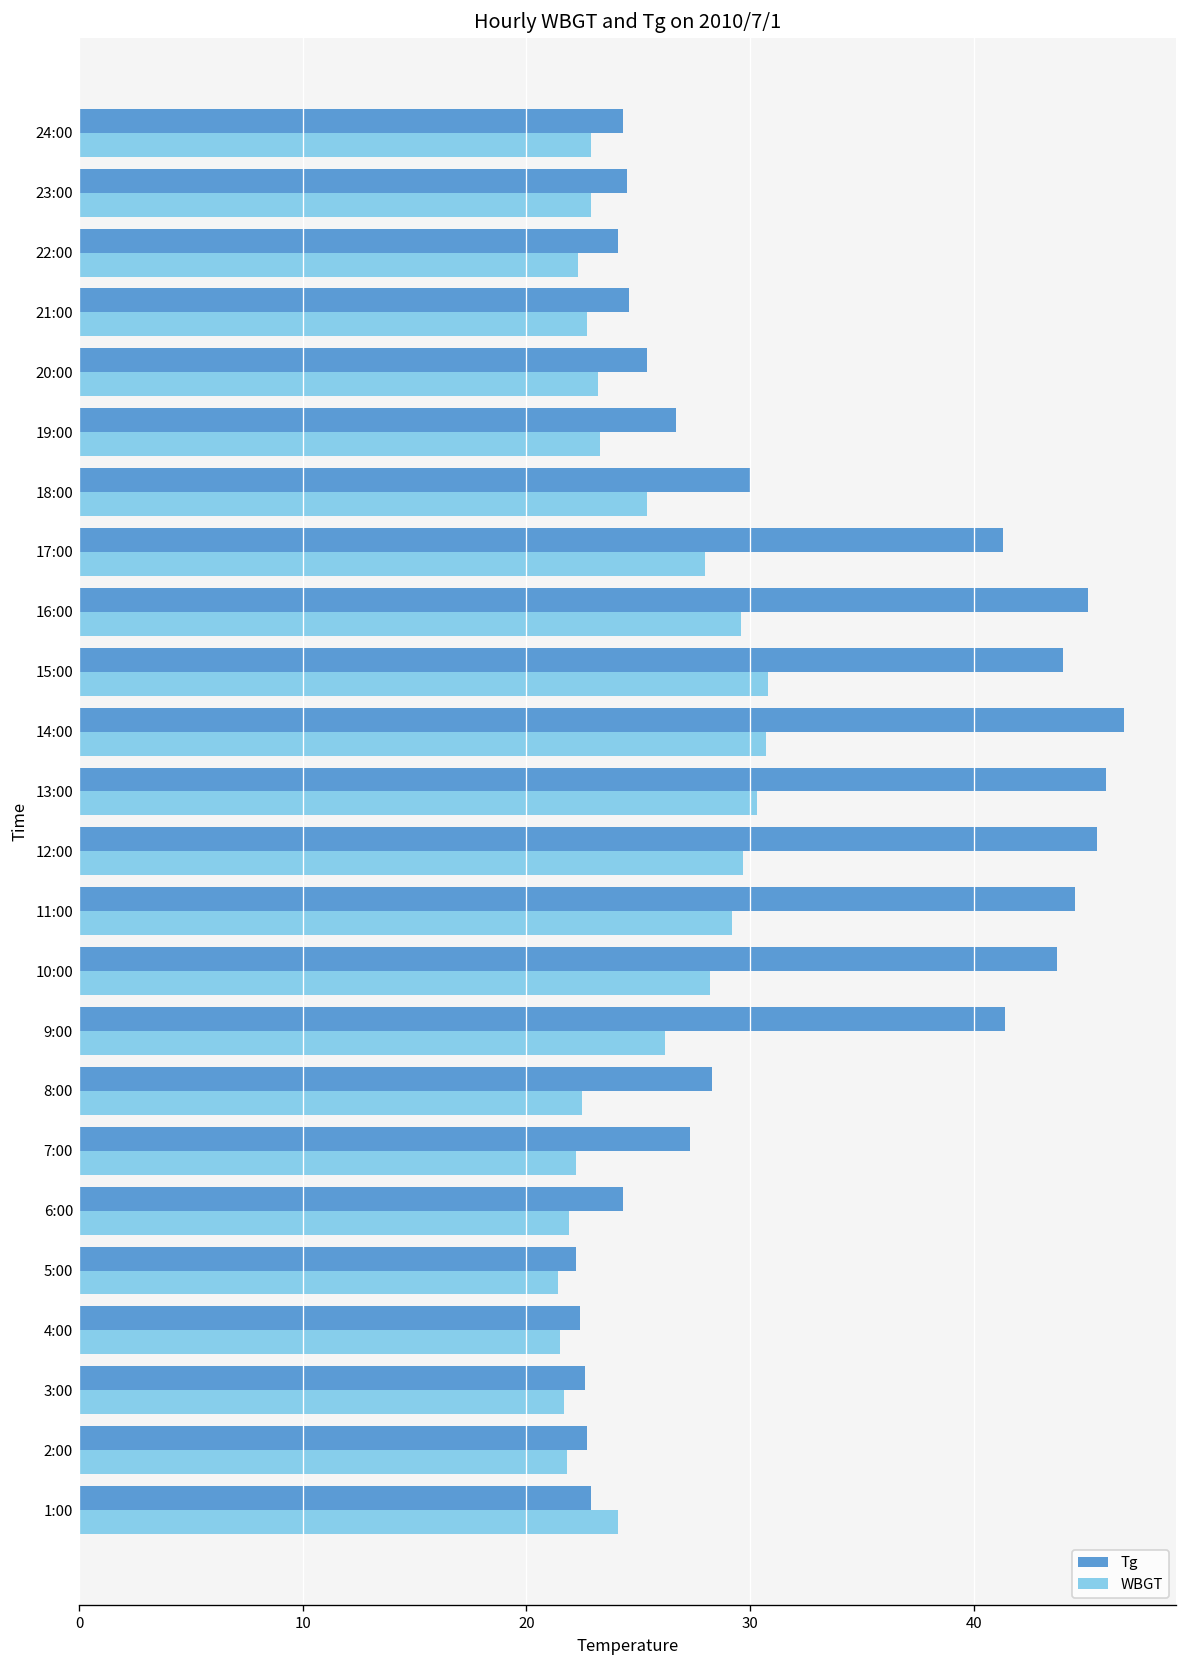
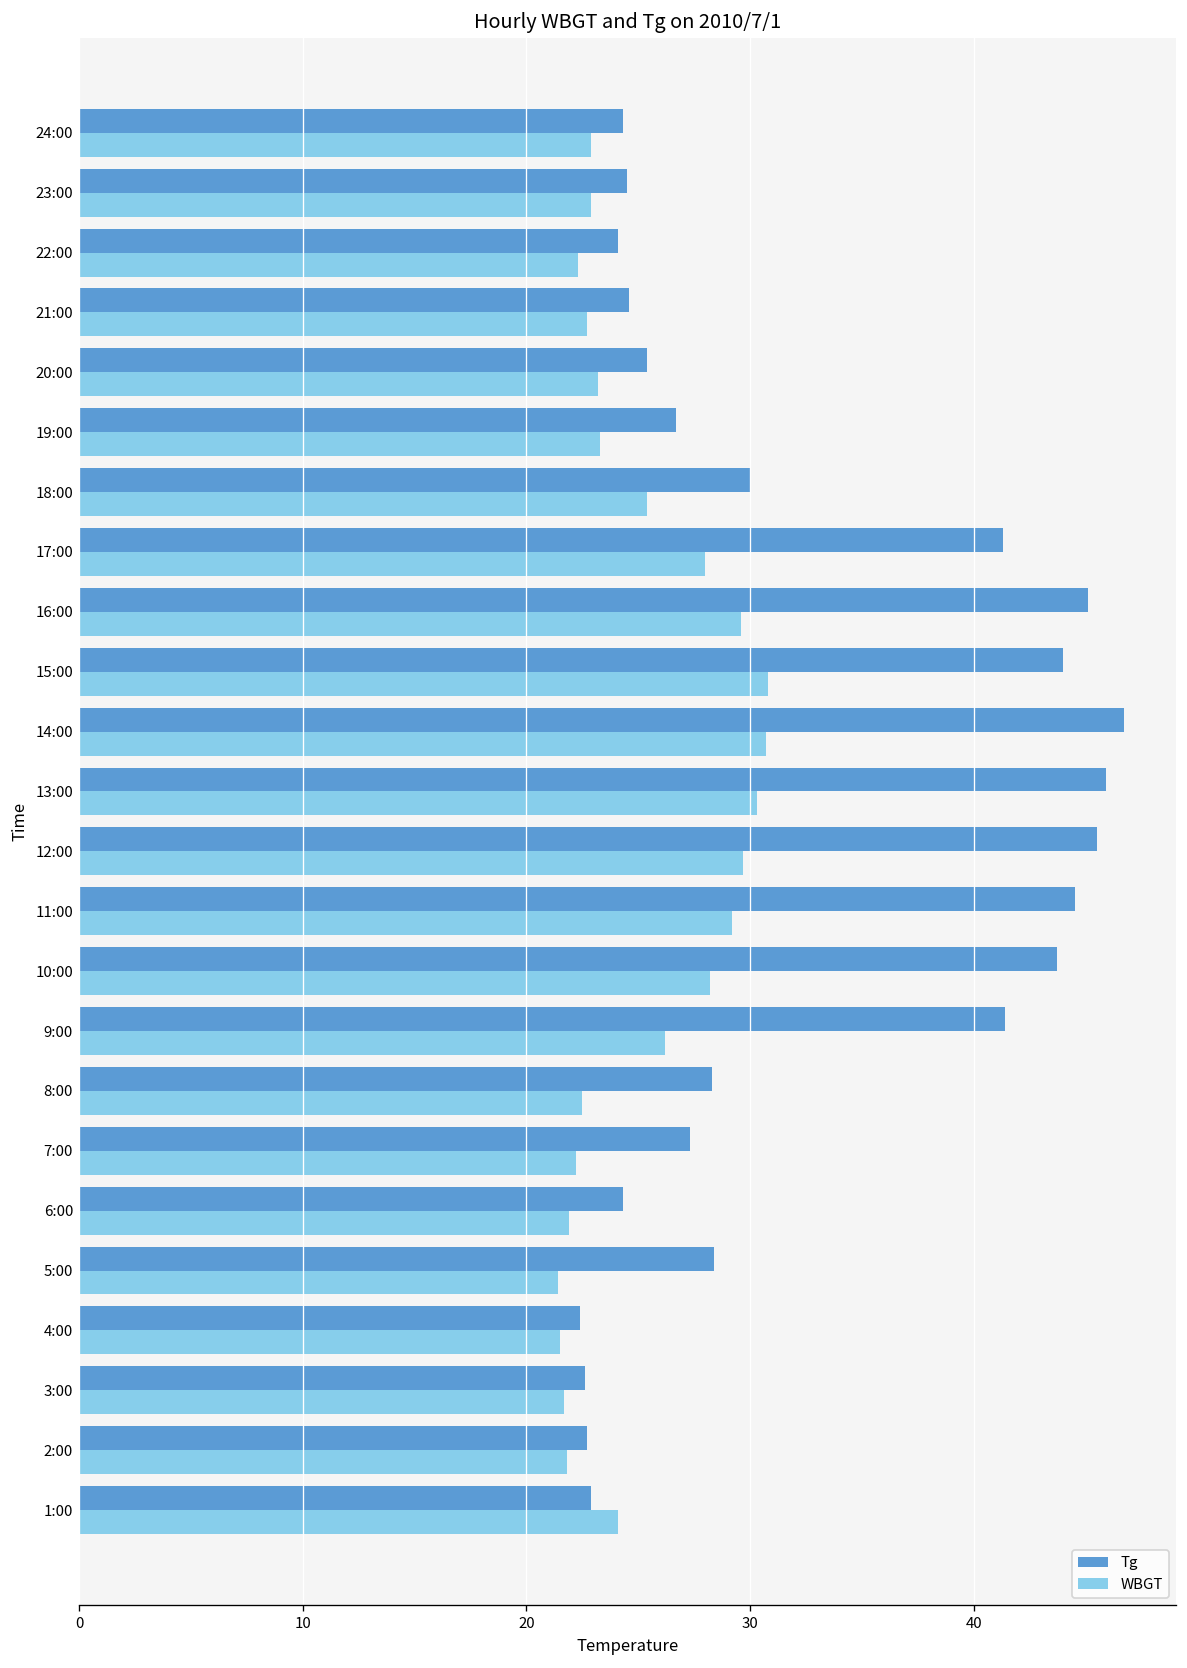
  {
    "Tg": {
      "24:00": 24.3,
      "23:00": 24.5,
      "22:00": 24.1,
      "21:00": 24.6,
      "20:00": 25.4,
      "19:00": 26.7,
      "18:00": 30.0,
      "17:00": 41.3,
      "16:00": 45.1,
      "15:00": 44.0,
      "14:00": 46.7,
      "13:00": 45.9,
      "12:00": 45.5,
      "11:00": 44.5,
      "10:00": 43.7,
      "9:00": 41.4,
      "8:00": 28.3,
      "7:00": 27.3,
      "6:00": 24.3,
-     "5:00": 22.2,
+     "5:00": 28.4,
      "4:00": 22.4,
      "3:00": 22.6,
      "2:00": 22.7,
      "1:00": 22.9
    },
    "WBGT": {
      "24:00": 22.9,
      "23:00": 22.9,
      "22:00": 22.3,
      "21:00": 22.7,
      "20:00": 23.2,
      "19:00": 23.3,
      "18:00": 25.4,
      "17:00": 28.0,
      "16:00": 29.6,
      "15:00": 30.8,
      "14:00": 30.7,
      "13:00": 30.3,
      "12:00": 29.7,
      "11:00": 29.2,
      "10:00": 28.2,
      "9:00": 26.2,
      "8:00": 22.5,
      "7:00": 22.2,
      "6:00": 21.9,
      "5:00": 21.4,
      "4:00": 21.5,
      "3:00": 21.7,
      "2:00": 21.8,
      "1:00": 24.1
    }
  }
